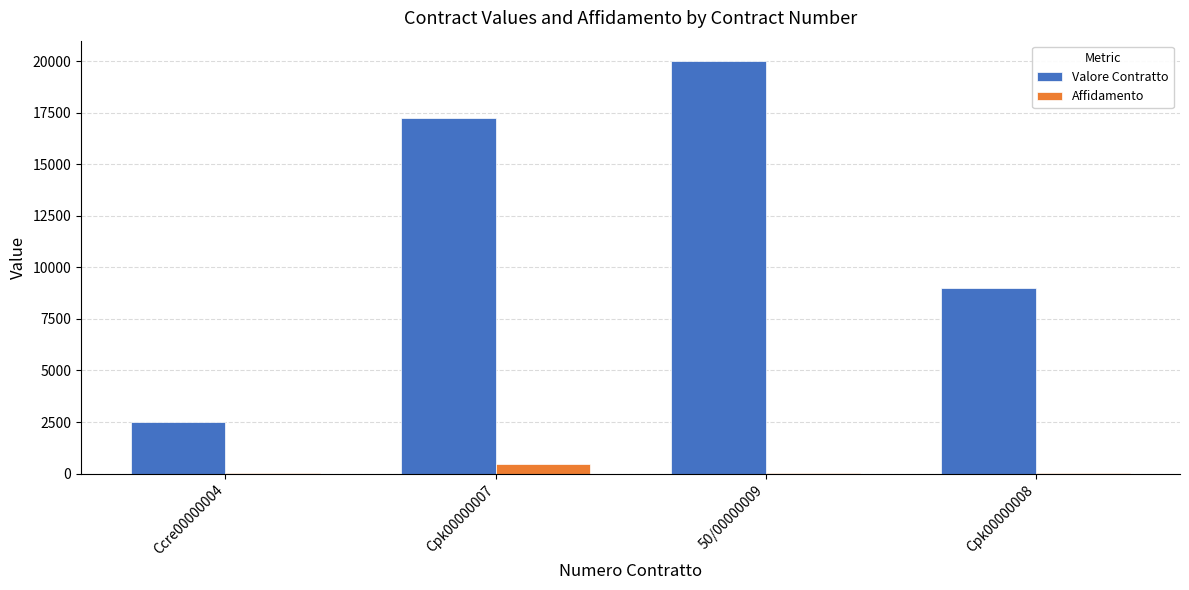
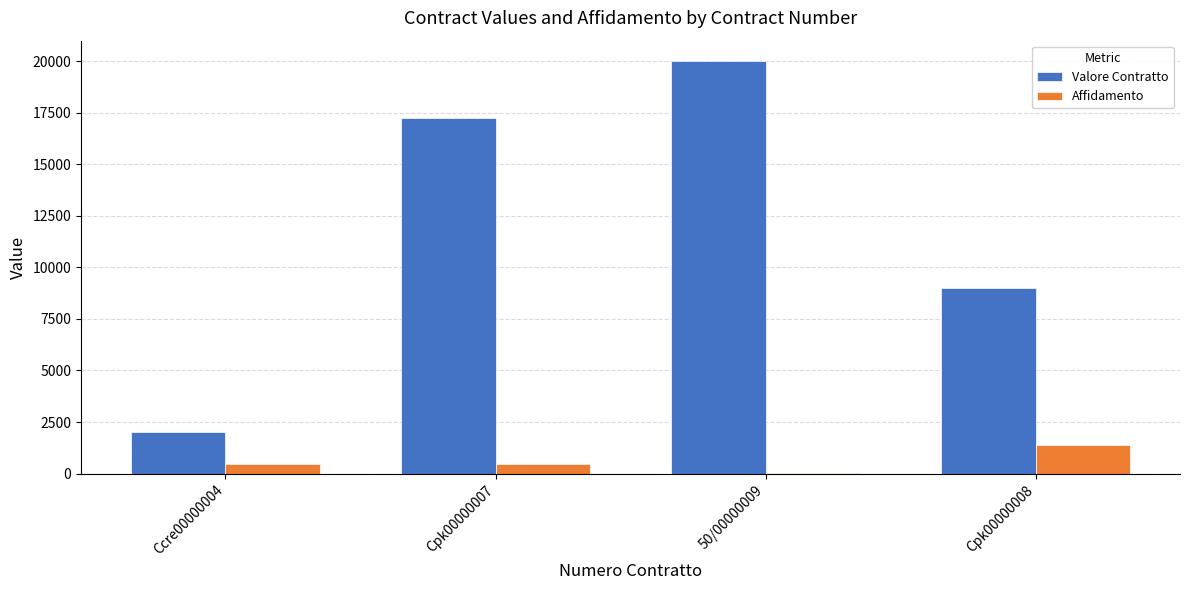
  {
    "Valore Contratto": {
-     "Ccre00000004": 2500,
+     "Ccre00000004": 2000,
      "Cpk00000007": 17200,
      "50/00000009": 20000,
      "Cpk00000008": 9000
    },
    "Affidamento": {
-     "Ccre00000004": 0,
+     "Ccre00000004": 500,
      "Cpk00000007": 500,
-     "Cpk00000008": 0
+     "Cpk00000008": 1400
    }
  }
